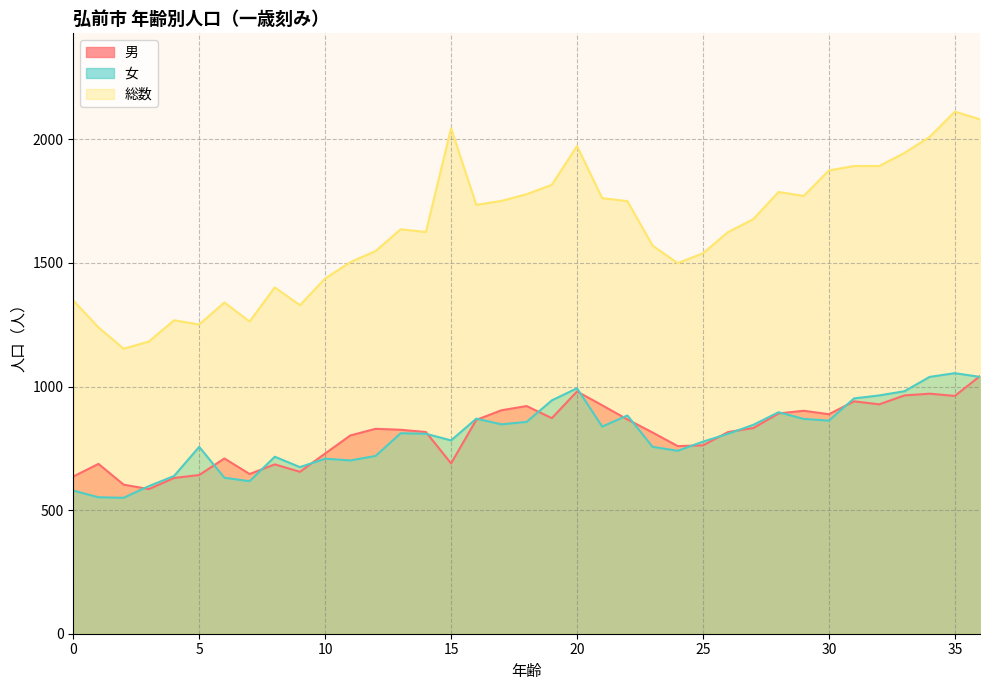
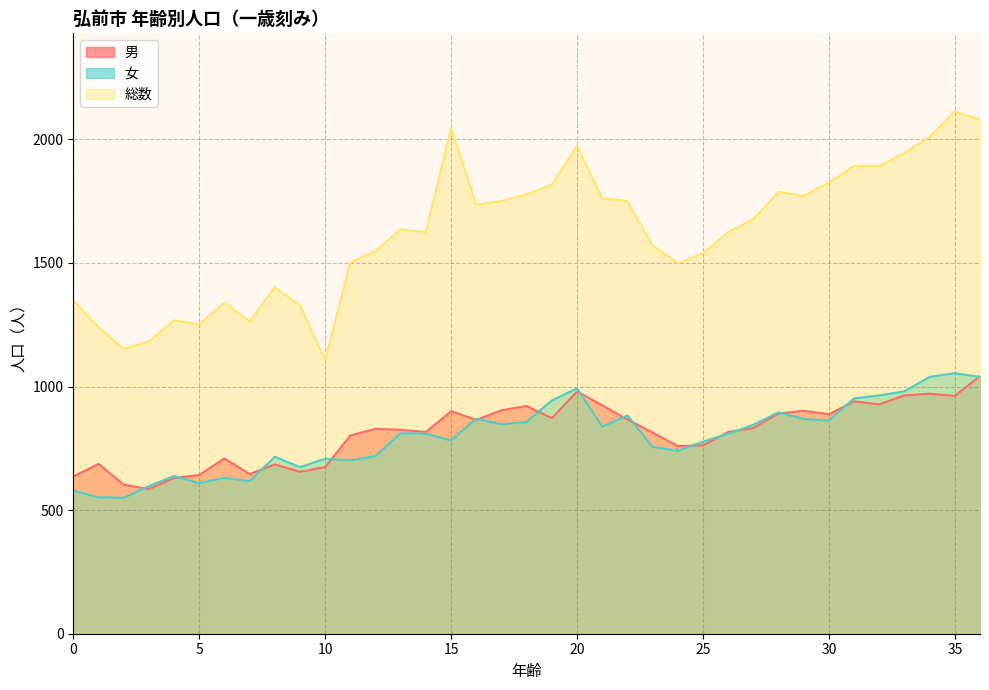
  {
    "男": {
      "0": 640,
      "5": 640,
-     "10": 730,
-     "15": 690,
+     "10": 670,
+     "15": 900,
      "20": 980,
      "25": 760,
      "30": 890,
      "35": 960
    },
    "女": {
      "0": 580,
-     "5": 760,
+     "5": 610,
      "10": 710,
      "15": 780,
      "20": 990,
      "25": 780,
      "30": 860,
      "35": 1050
    },
    "総数": {
      "0": 1350,
      "5": 1250,
-     "10": 1440,
+     "10": 1110,
      "15": 2050,
      "20": 1970,
      "25": 1540,
-     "30": 1870,
+     "30": 1830,
      "35": 2110
    }
  }
